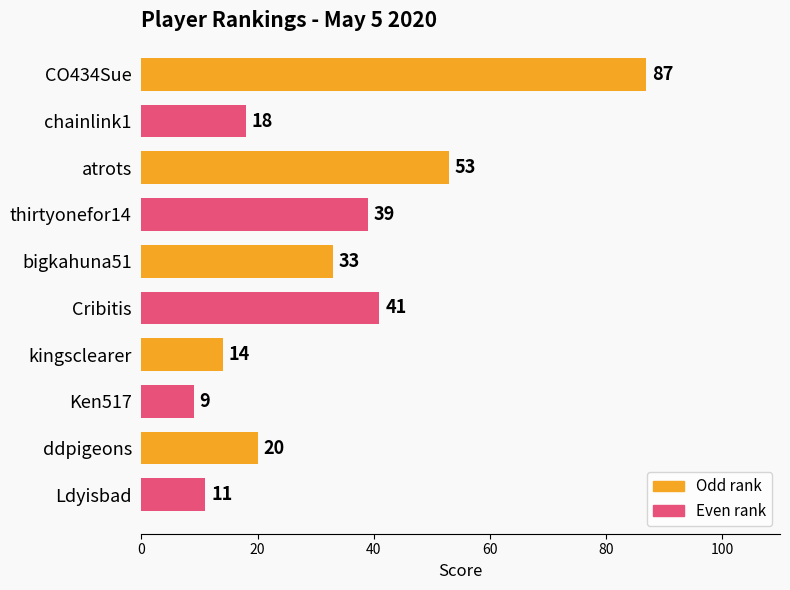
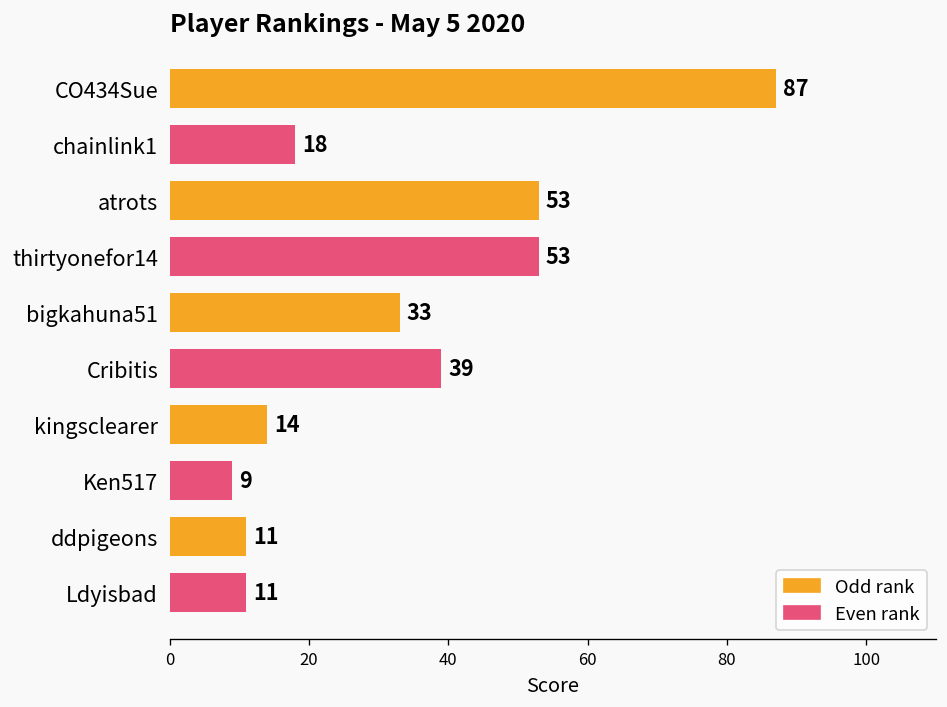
  {
    "CO434Sue": 87,
    "chainlink1": 18,
    "atrots": 53,
-   "thirtyonefor14": 39,
+   "thirtyonefor14": 53,
    "bigkahuna51": 33,
-   "Cribitis": 41,
+   "Cribitis": 39,
    "kingsclearer": 14,
    "Ken517": 9,
-   "ddpigeons": 20,
+   "ddpigeons": 11,
    "Ldyisbad": 11
  }
